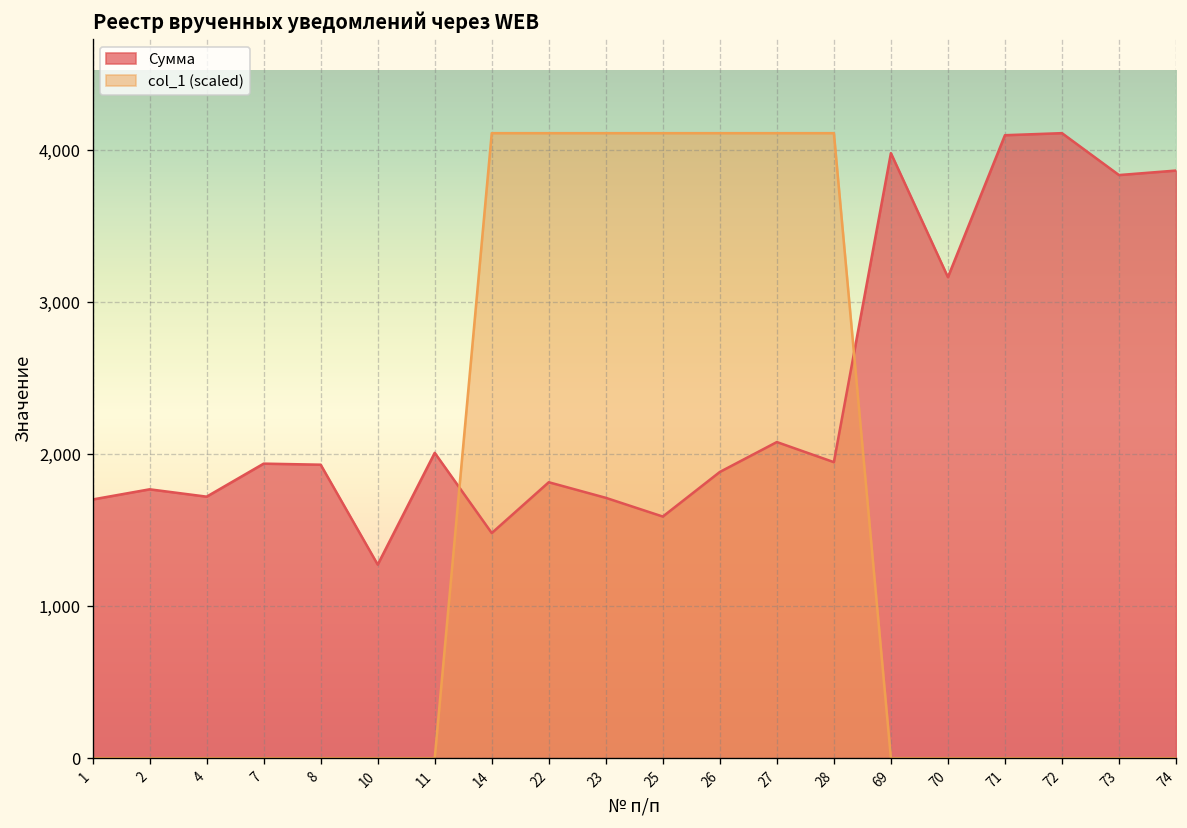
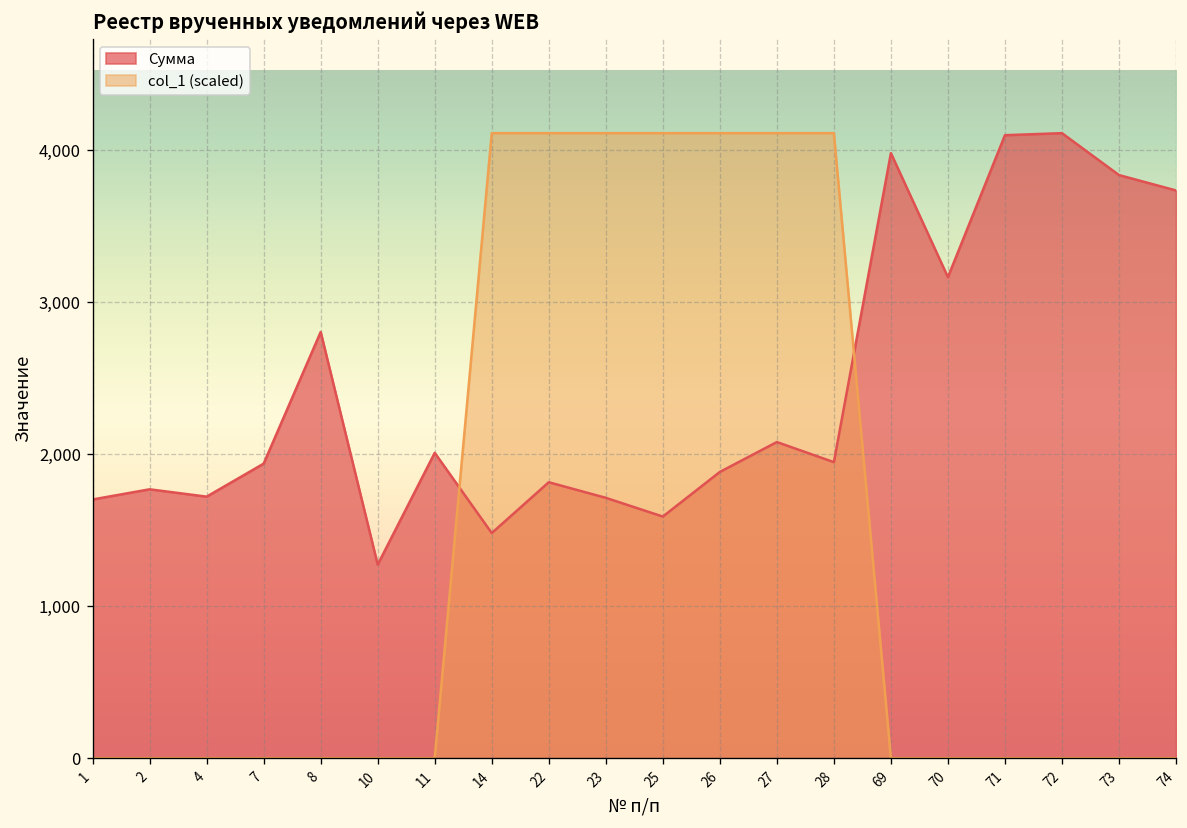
  {
    "Сумма": {
      "1": "1,700",
      "2": "1,770",
      "4": "1,720",
      "7": "1,940",
-     "8": "1,930",
+     "8": "2,800",
      "10": "1,270",
      "11": "2,010",
      "14": "1,480",
      "22": "1,820",
      "23": "1,710",
      "25": "1,590",
      "26": "1,880",
      "27": "2,080",
      "28": "1,950",
      "69": "3,980",
      "70": "3,170",
      "71": "4,100",
      "72": "4,110",
      "73": "3,840",
-     "74": "3,870"
+     "74": "3,740"
    },
    "col_1 (scaled)": {
      "1": "0",
      "2": "0",
      "4": "0",
      "7": "0",
      "8": "0",
      "10": "0",
      "11": "0",
      "14": "4,110",
      "22": "4,110",
      "23": "4,110",
      "25": "4,110",
      "26": "4,110",
      "27": "4,110",
      "28": "4,110",
      "69": "0",
      "70": "0",
      "71": "0",
      "72": "0",
      "73": "0",
      "74": "0"
    }
  }
